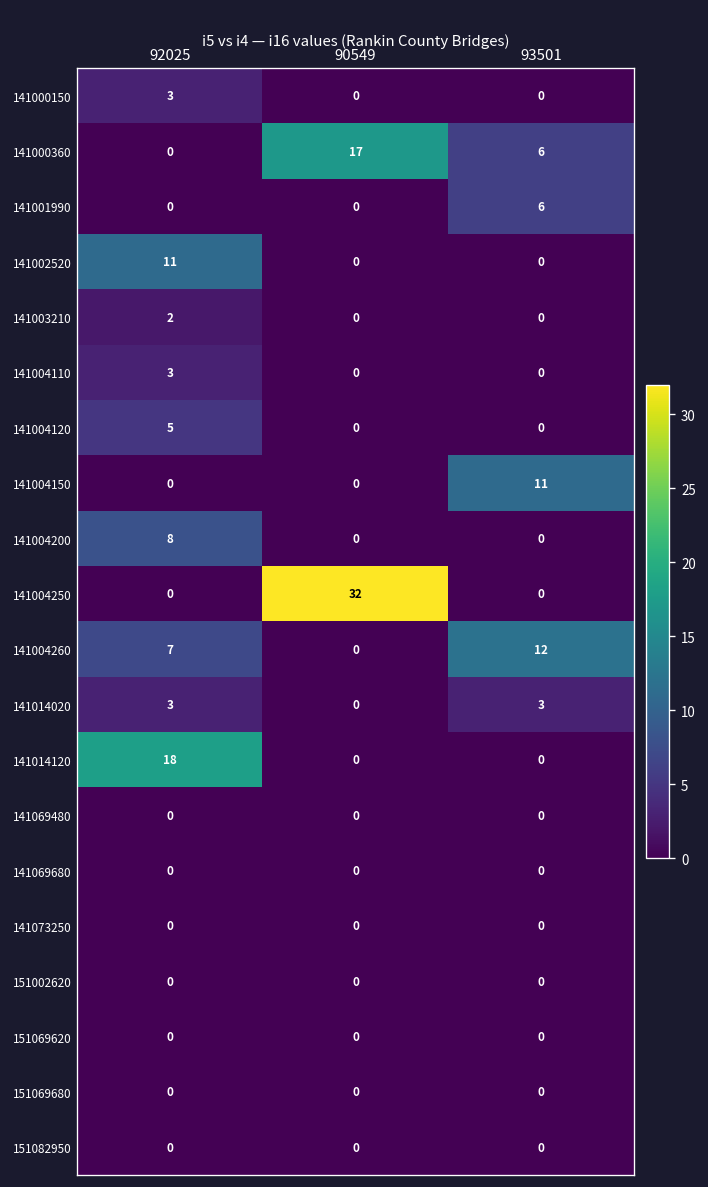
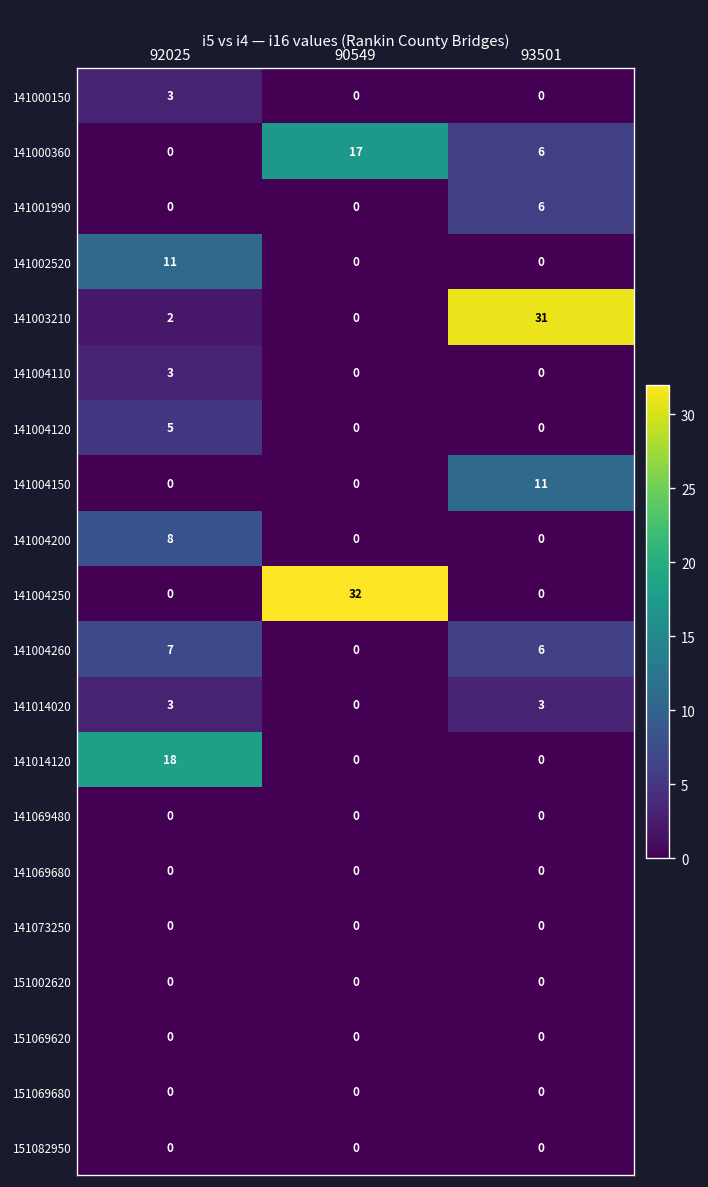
  {
    "141000150": {
      "92025": 3,
      "90549": 0,
      "93501": 0
    },
    "141000360": {
      "92025": 0,
      "90549": 17,
      "93501": 6
    },
    "141001990": {
      "92025": 0,
      "90549": 0,
      "93501": 6
    },
    "141002520": {
      "92025": 11,
      "90549": 0,
      "93501": 0
    },
    "141003210": {
      "92025": 2,
      "90549": 0,
-     "93501": 0
+     "93501": 31
    },
    "141004110": {
      "92025": 3,
      "90549": 0,
      "93501": 0
    },
    "141004120": {
      "92025": 5,
      "90549": 0,
      "93501": 0
    },
    "141004150": {
      "92025": 0,
      "90549": 0,
      "93501": 11
    },
    "141004200": {
      "92025": 8,
      "90549": 0,
      "93501": 0
    },
    "141004250": {
      "92025": 0,
      "90549": 32,
      "93501": 0
    },
    "141004260": {
      "92025": 7,
      "90549": 0,
-     "93501": 12
+     "93501": 6
    },
    "141014020": {
      "92025": 3,
      "90549": 0,
      "93501": 3
    },
    "141014120": {
      "92025": 18,
      "90549": 0,
      "93501": 0
    },
    "141069480": {
      "92025": 0,
      "90549": 0,
      "93501": 0
    },
    "141069680": {
      "92025": 0,
      "90549": 0,
      "93501": 0
    },
    "141073250": {
      "92025": 0,
      "90549": 0,
      "93501": 0
    },
    "151002620": {
      "92025": 0,
      "90549": 0,
      "93501": 0
    },
    "151069620": {
      "92025": 0,
      "90549": 0,
      "93501": 0
    },
    "151069680": {
      "92025": 0,
      "90549": 0,
      "93501": 0
    },
    "151082950": {
      "92025": 0,
      "90549": 0,
      "93501": 0
    }
  }
